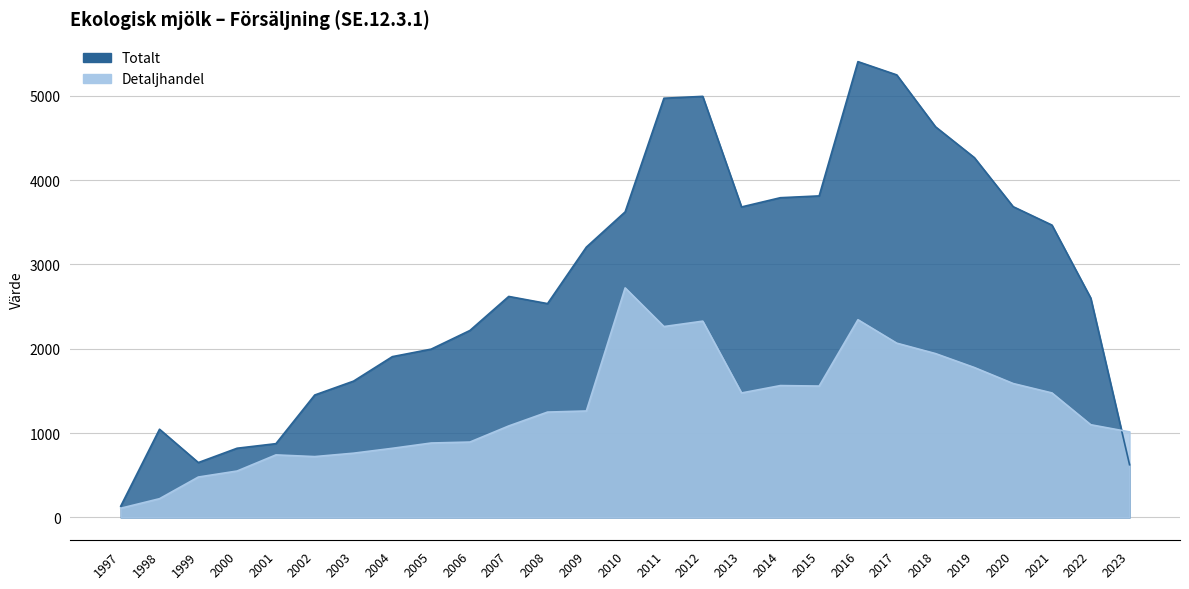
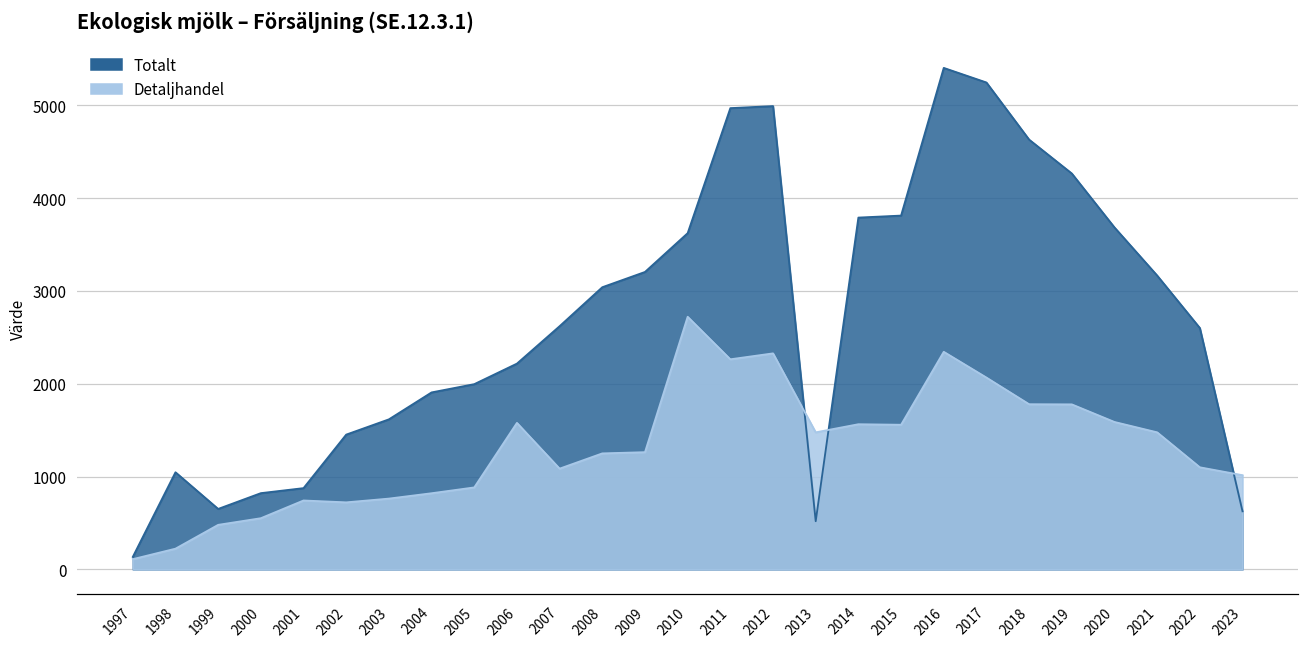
  {
    "Totalt": {
      "1998": 1000,
      "1999": 700,
      "2000": 800,
      "2001": 900,
      "2002": 1500,
      "2003": 1600,
      "2004": 1900,
      "2005": 2000,
      "2006": 2200,
      "2007": 2600,
-     "2008": 2500,
+     "2008": 3000,
      "2009": 3200,
      "2010": 3600,
      "2011": 5000,
      "2012": 5000,
-     "2013": 3700,
+     "2013": 500,
      "2014": 3800,
      "2015": 3800,
      "2016": 5400,
      "2017": 5200,
      "2018": 4600,
      "2019": 4300,
      "2020": 3700,
-     "2021": 3500,
+     "2021": 3200,
      "2022": 2600,
      "2023": 600
    },
    "Detaljhandel": {
      "1998": 200,
      "1999": 500,
      "2000": 600,
      "2001": 700,
      "2002": 700,
      "2003": 800,
      "2004": 800,
      "2005": 900,
-     "2006": 900,
+     "2006": 1600,
      "2007": 1100,
      "2008": 1200,
      "2009": 1300,
      "2010": 2700,
      "2011": 2300,
      "2012": 2300,
      "2013": 1500,
      "2014": 1600,
      "2015": 1600,
      "2016": 2300,
      "2017": 2100,
-     "2018": 1900,
+     "2018": 1800,
      "2019": 1800,
      "2020": 1600,
      "2021": 1500,
      "2022": 1100,
      "2023": 1000
    }
  }
